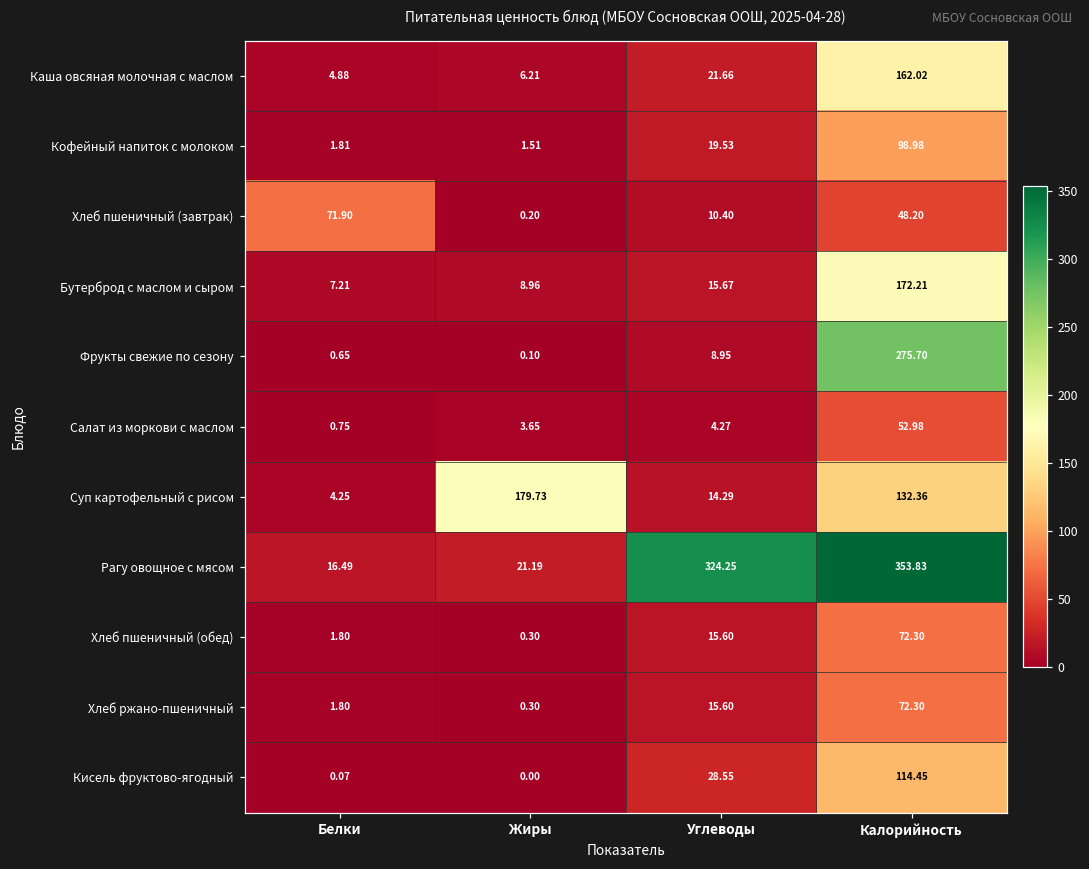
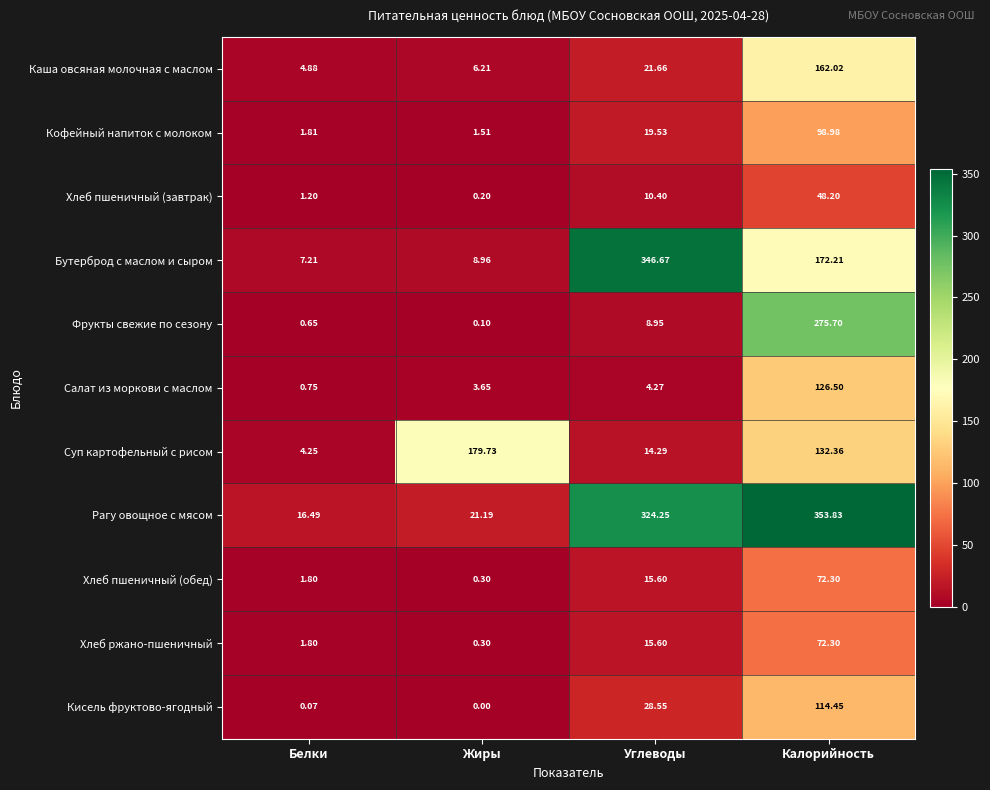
  {
    "Каша овсяная молочная с маслом": {
      "Белки": 4.88,
      "Жиры": 6.21,
      "Углеводы": 21.66,
      "Калорийность": 162.02
    },
    "Кофейный напиток с молоком": {
      "Белки": 1.81,
      "Жиры": 1.51,
      "Углеводы": 19.53,
      "Калорийность": 98.98
    },
    "Хлеб пшеничный (завтрак)": {
-     "Белки": 71.90,
+     "Белки": 1.20,
      "Жиры": 0.20,
      "Углеводы": 10.40,
      "Калорийность": 48.20
    },
    "Бутерброд с маслом и сыром": {
      "Белки": 7.21,
      "Жиры": 8.96,
-     "Углеводы": 15.67,
+     "Углеводы": 346.67,
      "Калорийность": 172.21
    },
    "Фрукты свежие по сезону": {
      "Белки": 0.65,
      "Жиры": 0.10,
      "Углеводы": 8.95,
      "Калорийность": 275.70
    },
    "Салат из моркови с маслом": {
      "Белки": 0.75,
      "Жиры": 3.65,
      "Углеводы": 4.27,
-     "Калорийность": 52.98
+     "Калорийность": 126.50
    },
    "Суп картофельный с рисом": {
      "Белки": 4.25,
      "Жиры": 179.73,
      "Углеводы": 14.29,
      "Калорийность": 132.36
    },
    "Рагу овощное с мясом": {
      "Белки": 16.49,
      "Жиры": 21.19,
      "Углеводы": 324.25,
      "Калорийность": 353.83
    },
    "Хлеб пшеничный (обед)": {
      "Белки": 1.80,
      "Жиры": 0.30,
      "Углеводы": 15.60,
      "Калорийность": 72.30
    },
    "Хлеб ржано-пшеничный": {
      "Белки": 1.80,
      "Жиры": 0.30,
      "Углеводы": 15.60,
      "Калорийность": 72.30
    },
    "Кисель фруктово-ягодный": {
      "Белки": 0.07,
      "Жиры": 0.00,
      "Углеводы": 28.55,
      "Калорийность": 114.45
    }
  }
